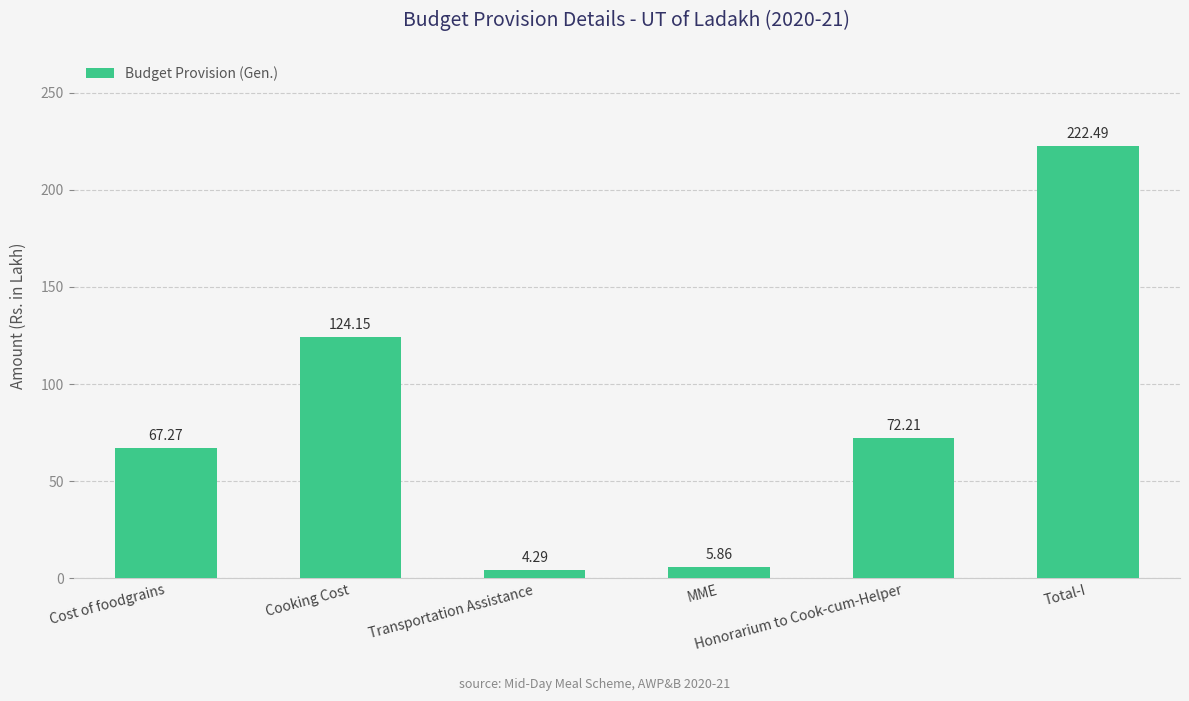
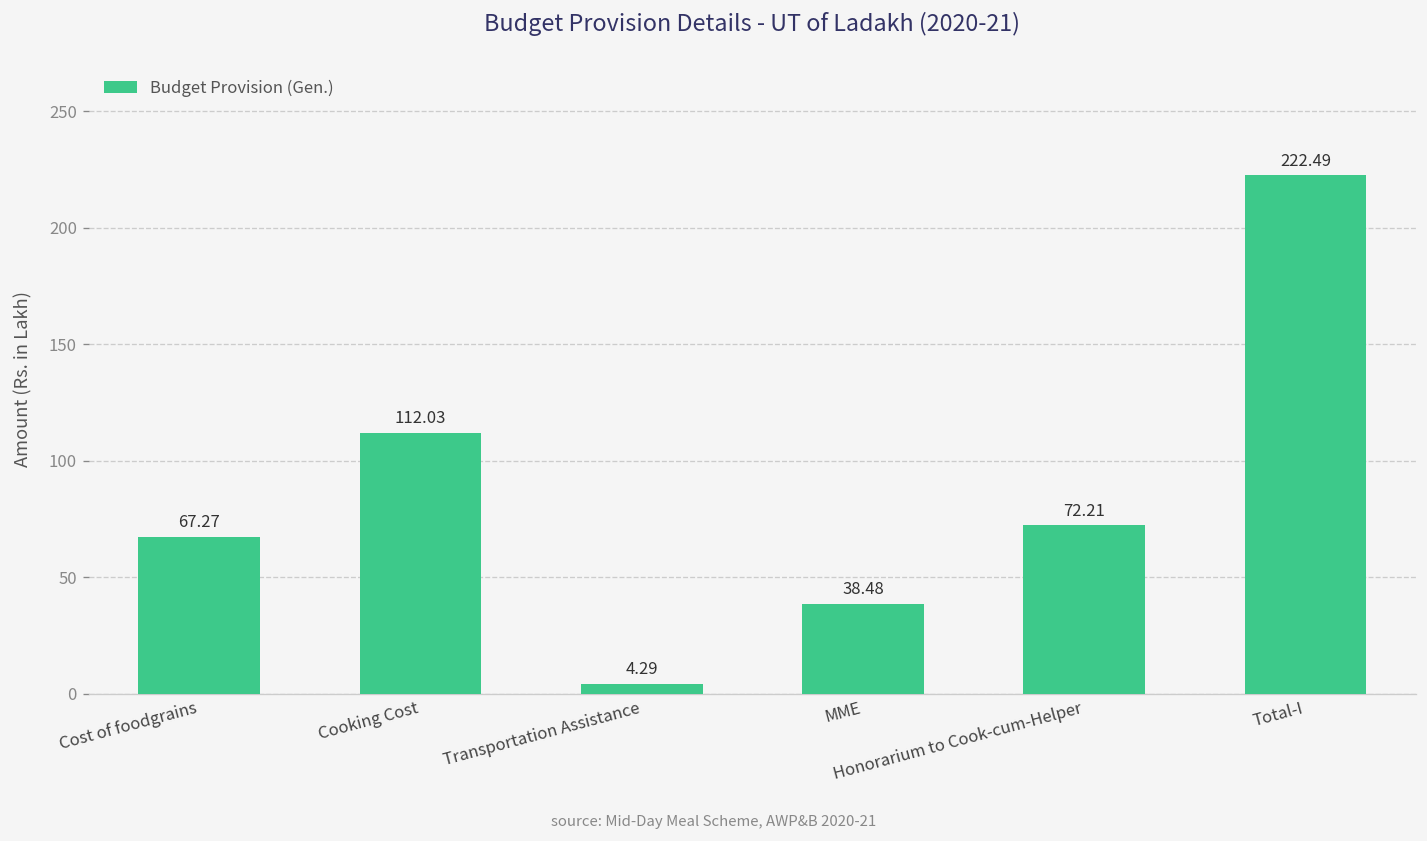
  {
    "Cost of foodgrains": 67.27,
-   "Cooking Cost": 124.15,
+   "Cooking Cost": 112.03,
    "Transportation Assistance": 4.29,
-   "MME": 5.86,
+   "MME": 38.48,
    "Honorarium to Cook-cum-Helper": 72.21,
    "Total-I": 222.49
  }
